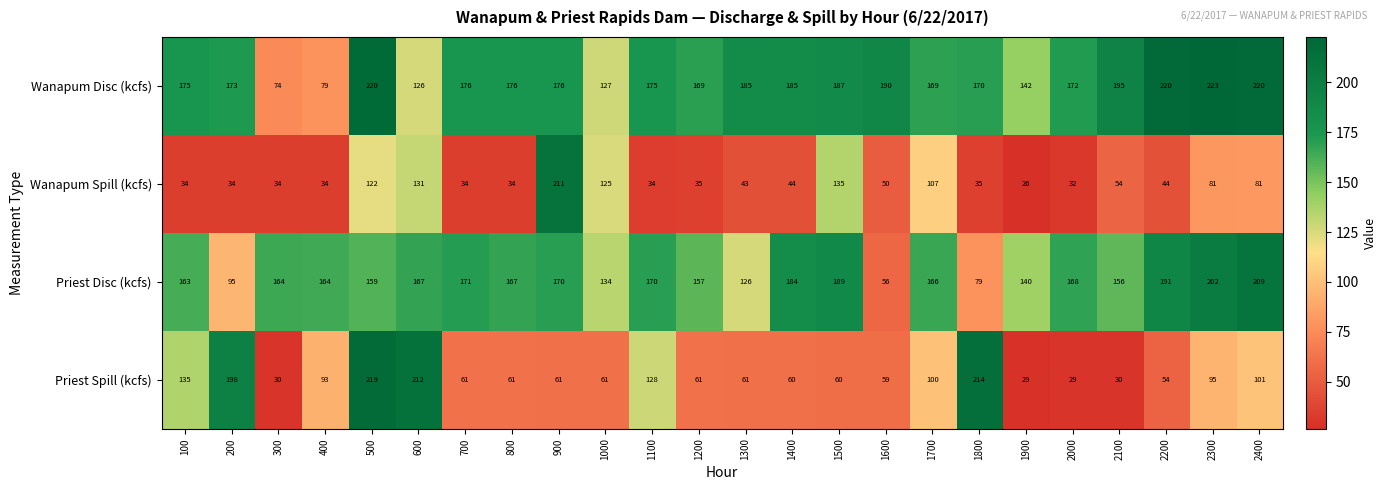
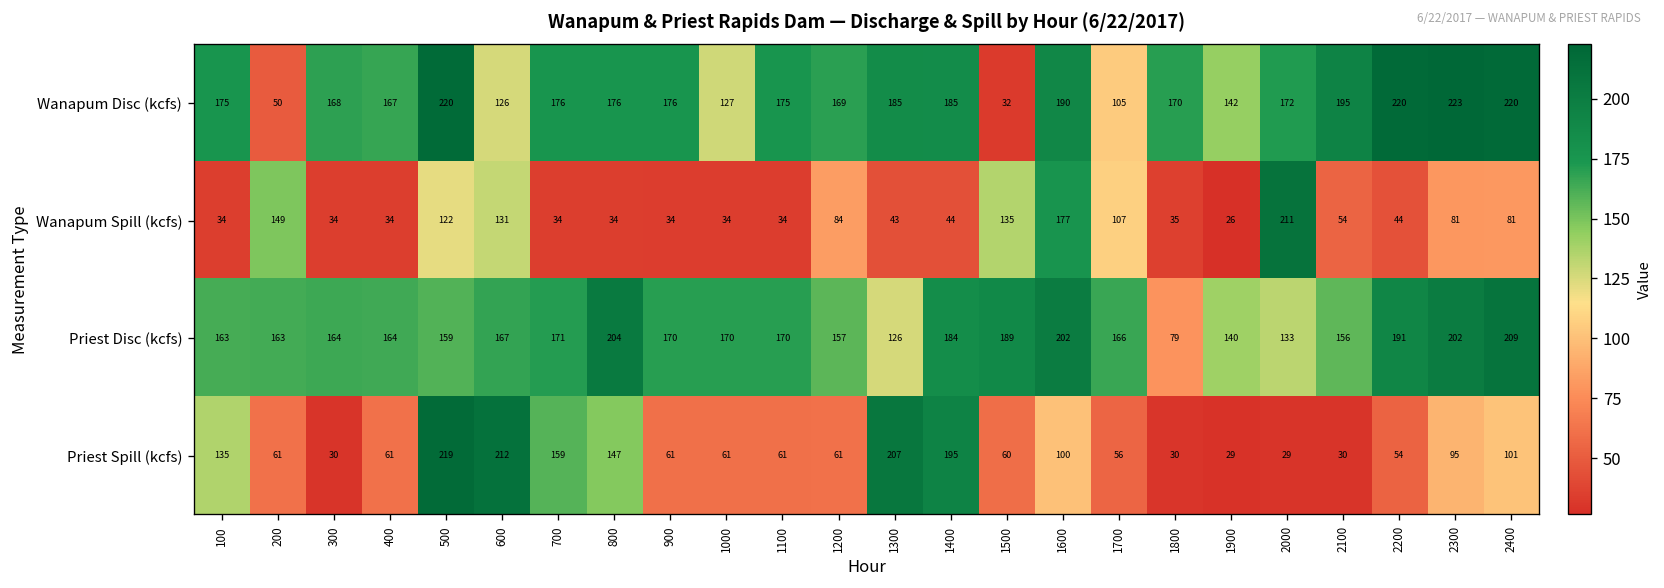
  {
    "Wanapum Disc (kcfs)": {
      "100": 175,
-     "200": 173,
-     "300": 74,
-     "400": 79,
+     "200": 50,
+     "300": 168,
+     "400": 167,
      "500": 220,
      "600": 126,
      "700": 176,
      "800": 176,
      "900": 176,
      "1000": 127,
      "1100": 175,
      "1200": 169,
      "1300": 185,
      "1400": 185,
-     "1500": 187,
+     "1500": 32,
      "1600": 190,
-     "1700": 169,
+     "1700": 105,
      "1800": 170,
      "1900": 142,
      "2000": 172,
      "2100": 195,
      "2200": 220,
      "2300": 223,
      "2400": 220
    },
    "Wanapum Spill (kcfs)": {
      "100": 34,
-     "200": 34,
+     "200": 149,
      "300": 34,
      "400": 34,
      "500": 122,
      "600": 131,
      "700": 34,
      "800": 34,
-     "900": 211,
-     "1000": 125,
+     "900": 34,
+     "1000": 34,
      "1100": 34,
-     "1200": 35,
+     "1200": 84,
      "1300": 43,
      "1400": 44,
      "1500": 135,
-     "1600": 50,
+     "1600": 177,
      "1700": 107,
      "1800": 35,
      "1900": 26,
-     "2000": 32,
+     "2000": 211,
      "2100": 54,
      "2200": 44,
      "2300": 81,
      "2400": 81
    },
    "Priest Disc (kcfs)": {
      "100": 163,
-     "200": 95,
+     "200": 163,
      "300": 164,
      "400": 164,
      "500": 159,
      "600": 167,
      "700": 171,
-     "800": 167,
+     "800": 204,
      "900": 170,
-     "1000": 134,
+     "1000": 170,
      "1100": 170,
      "1200": 157,
      "1300": 126,
      "1400": 184,
      "1500": 189,
-     "1600": 56,
+     "1600": 202,
      "1700": 166,
      "1800": 79,
      "1900": 140,
-     "2000": 168,
+     "2000": 133,
      "2100": 156,
      "2200": 191,
      "2300": 202,
      "2400": 209
    },
    "Priest Spill (kcfs)": {
      "100": 135,
-     "200": 198,
+     "200": 61,
      "300": 30,
-     "400": 93,
+     "400": 61,
      "500": 219,
      "600": 212,
-     "700": 61,
-     "800": 61,
+     "700": 159,
+     "800": 147,
      "900": 61,
      "1000": 61,
-     "1100": 128,
+     "1100": 61,
      "1200": 61,
-     "1300": 61,
-     "1400": 60,
+     "1300": 207,
+     "1400": 195,
      "1500": 60,
-     "1600": 59,
-     "1700": 100,
-     "1800": 214,
+     "1600": 100,
+     "1700": 56,
+     "1800": 30,
      "1900": 29,
      "2000": 29,
      "2100": 30,
      "2200": 54,
      "2300": 95,
      "2400": 101
    }
  }
